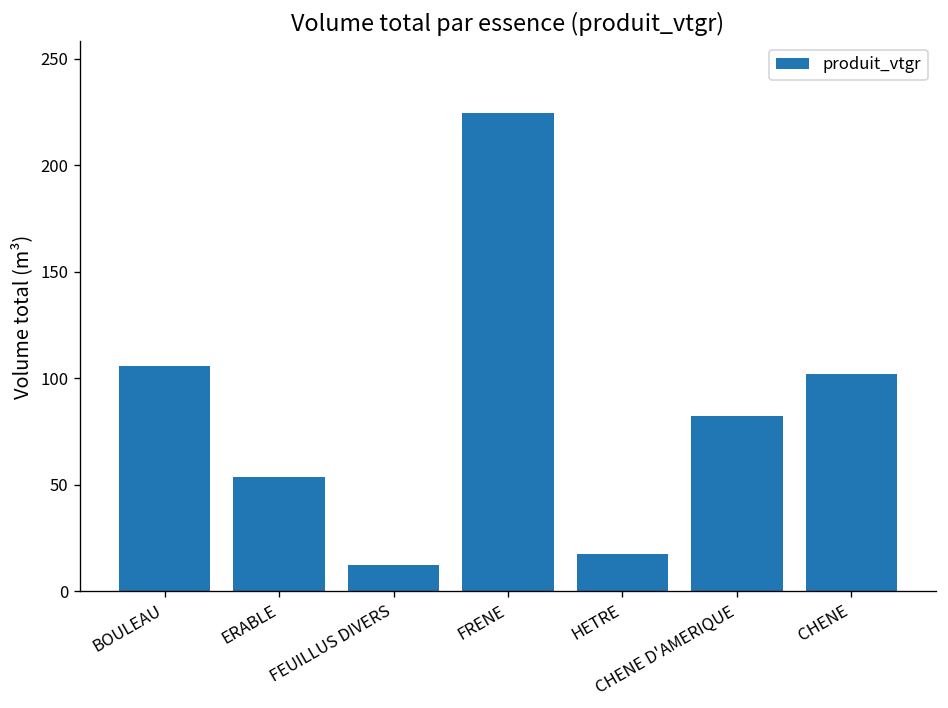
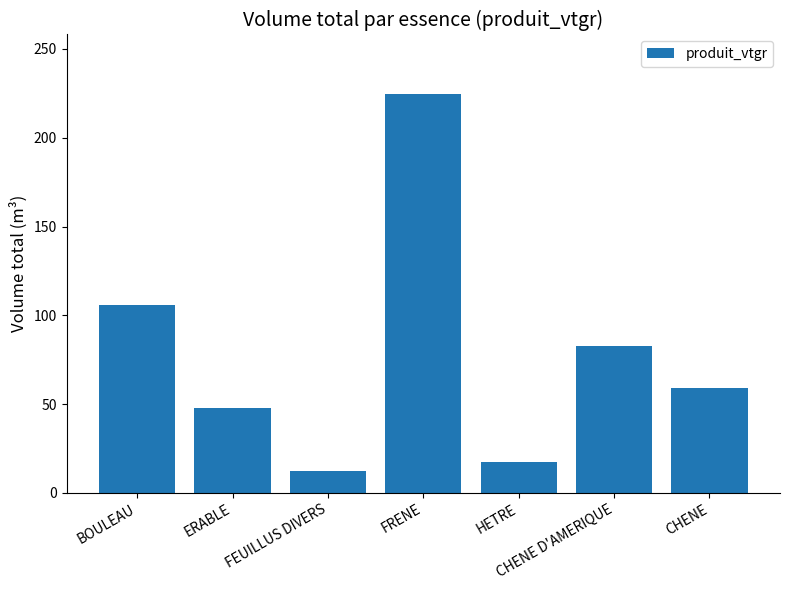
  {
    "BOULEAU": 106,
-   "ERABLE": 54,
+   "ERABLE": 48,
    "FEUILLUS DIVERS": 12,
    "FRENE": 224,
    "HETRE": 18,
    "CHENE D'AMERIQUE": 83,
-   "CHENE": 102
+   "CHENE": 59
  }
